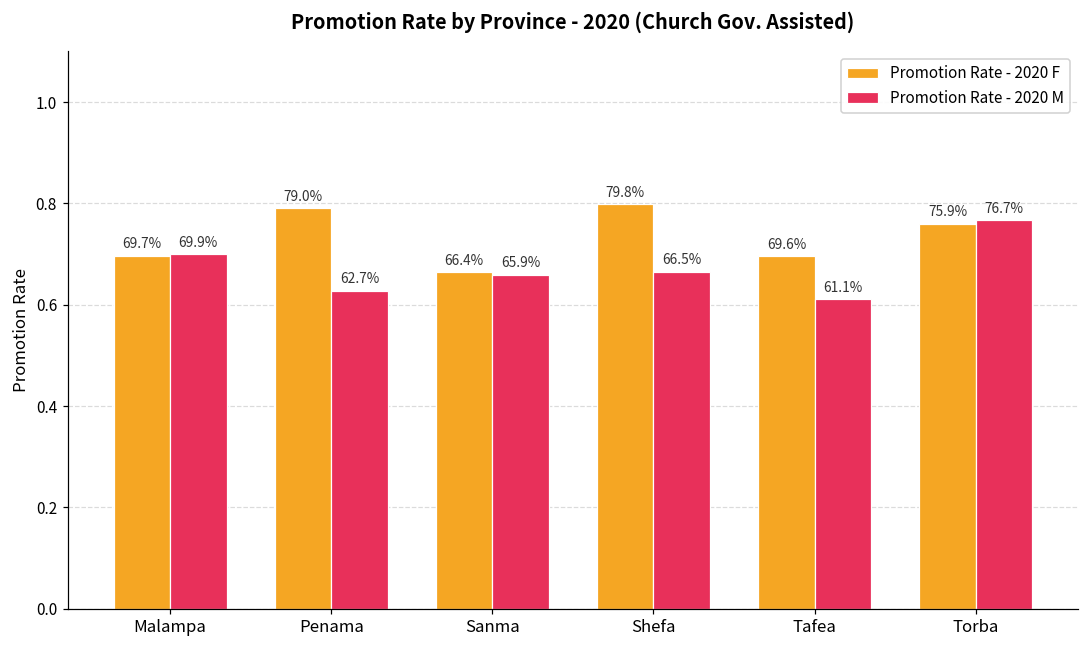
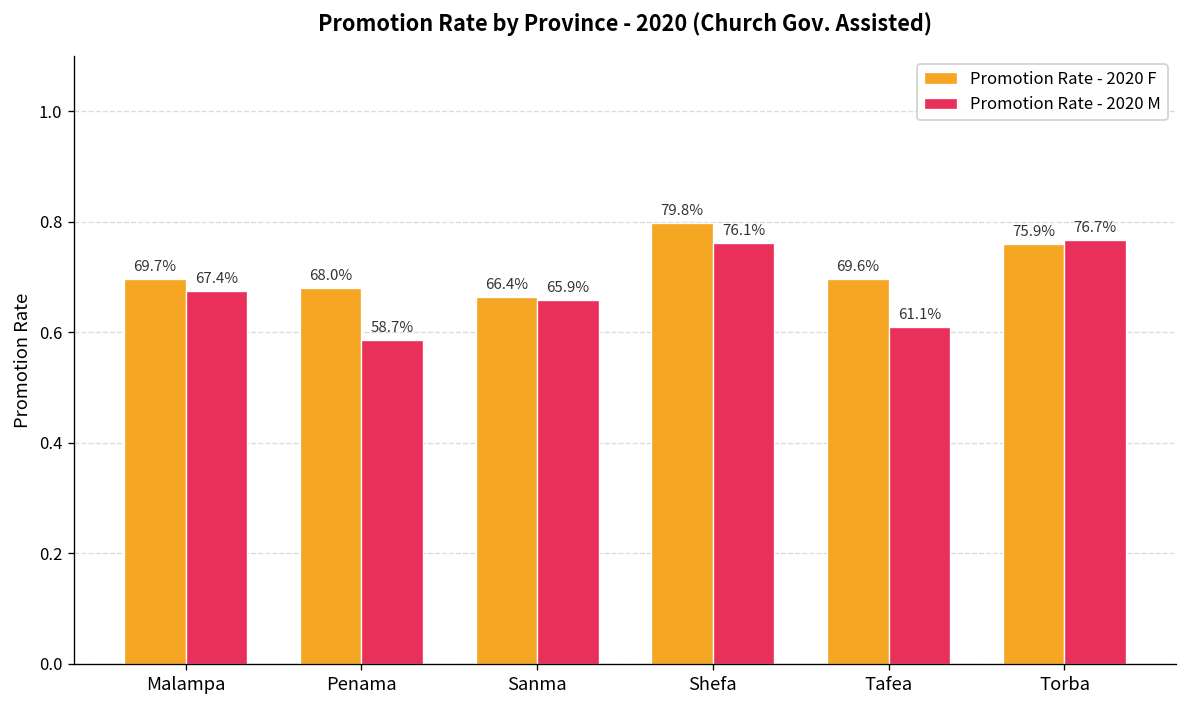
  {
    "Promotion Rate - 2020 F": {
      "Malampa": "69.7%",
-     "Penama": "79.0%",
+     "Penama": "68.0%",
      "Sanma": "66.4%",
      "Shefa": "79.8%",
      "Tafea": "69.6%",
      "Torba": "75.9%"
    },
    "Promotion Rate - 2020 M": {
-     "Malampa": "69.9%",
-     "Penama": "62.7%",
+     "Malampa": "67.4%",
+     "Penama": "58.7%",
      "Sanma": "65.9%",
-     "Shefa": "66.5%",
+     "Shefa": "76.1%",
      "Tafea": "61.1%",
      "Torba": "76.7%"
    }
  }
